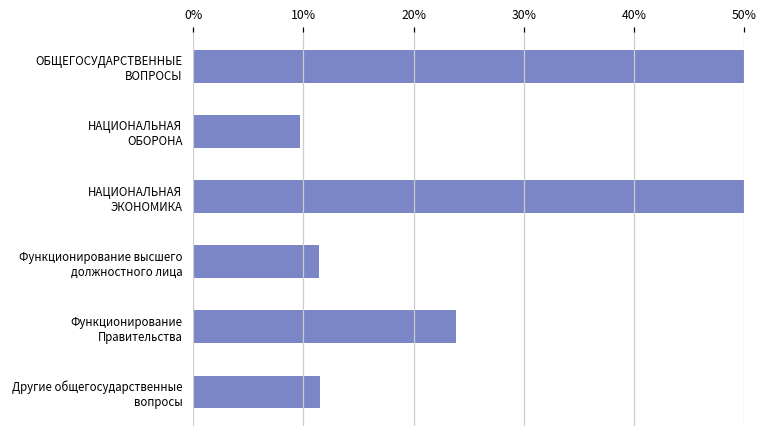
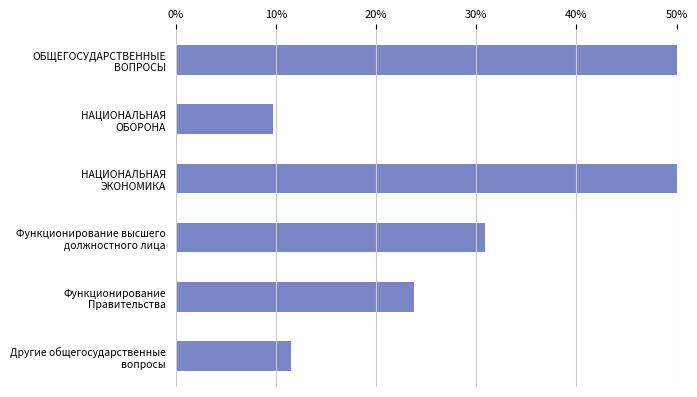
  {
    "НАЦИОНАЛЬНАЯ ОБОРОНА": "9.7%",
-   "Функционирование высшего должностного лица": "11.4%",
+   "Функционирование высшего должностного лица": "30.9%",
    "Функционирование Правительства": "23.8%",
    "Другие общегосударственные вопросы": "11.5%"
  }
